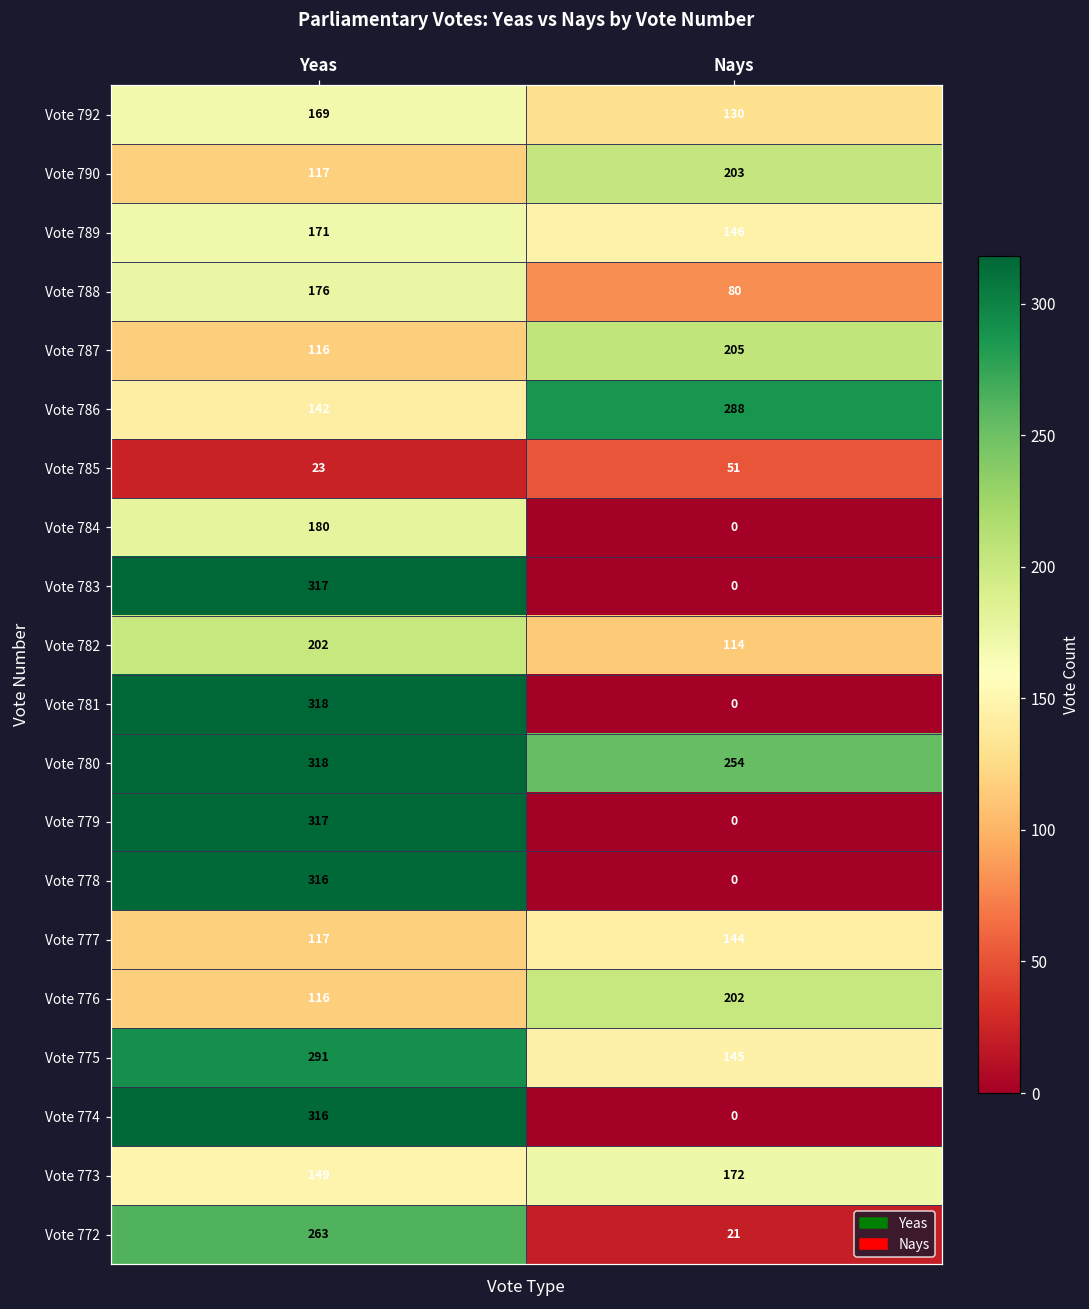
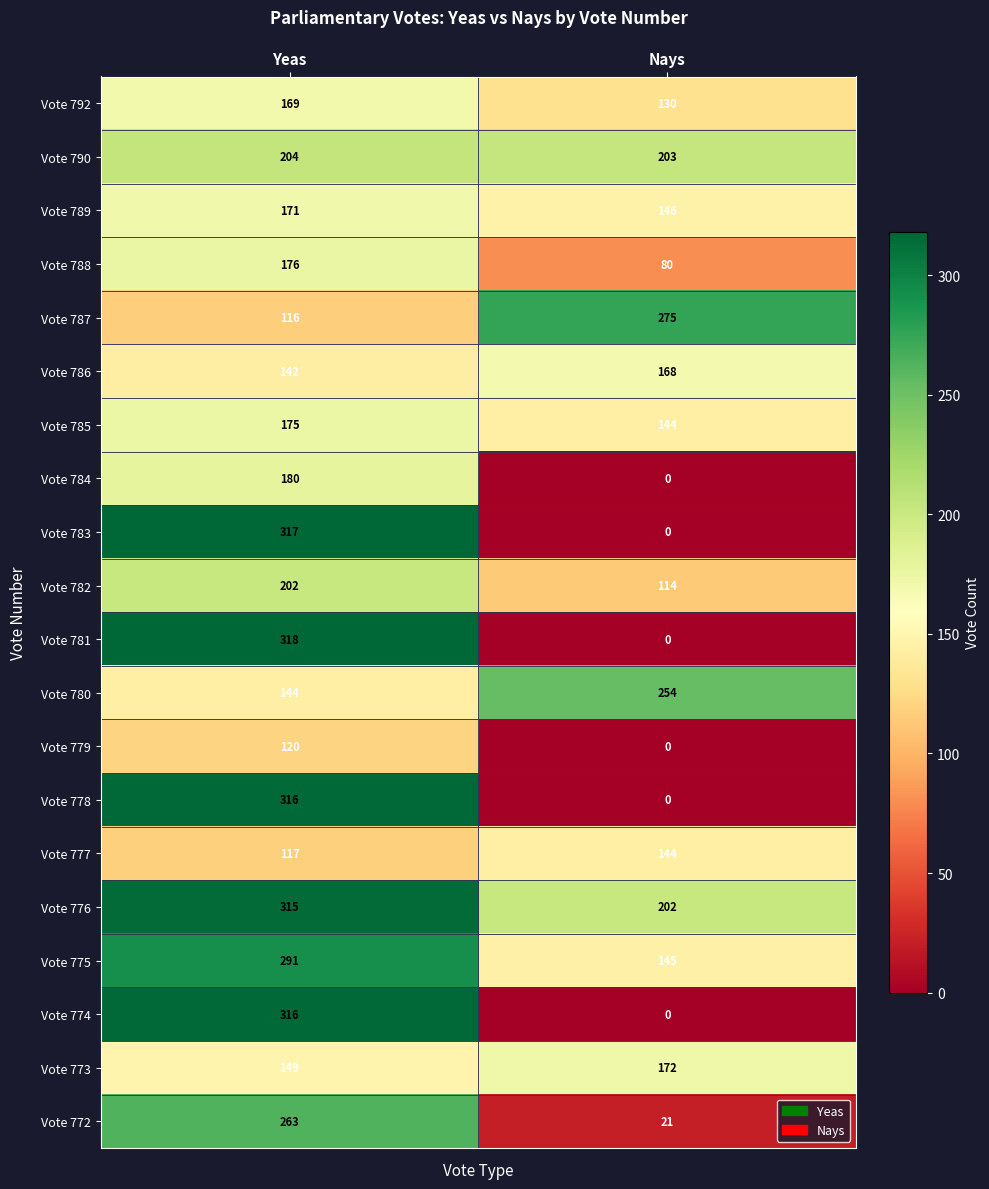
  {
    "Vote 792": {
      "Yeas": 169,
      "Nays": 130
    },
    "Vote 790": {
-     "Yeas": 117,
+     "Yeas": 204,
      "Nays": 203
    },
    "Vote 789": {
      "Yeas": 171,
      "Nays": 146
    },
    "Vote 788": {
      "Yeas": 176,
      "Nays": 80
    },
    "Vote 787": {
      "Yeas": 116,
-     "Nays": 205
+     "Nays": 275
    },
    "Vote 786": {
      "Yeas": 142,
-     "Nays": 288
+     "Nays": 168
    },
    "Vote 785": {
-     "Yeas": 23,
-     "Nays": 51
+     "Yeas": 175,
+     "Nays": 144
    },
    "Vote 784": {
      "Yeas": 180,
      "Nays": 0
    },
    "Vote 783": {
      "Yeas": 317,
      "Nays": 0
    },
    "Vote 782": {
      "Yeas": 202,
      "Nays": 114
    },
    "Vote 781": {
      "Yeas": 318,
      "Nays": 0
    },
    "Vote 780": {
-     "Yeas": 318,
+     "Yeas": 144,
      "Nays": 254
    },
    "Vote 779": {
-     "Yeas": 317,
+     "Yeas": 120,
      "Nays": 0
    },
    "Vote 778": {
      "Yeas": 316,
      "Nays": 0
    },
    "Vote 777": {
      "Yeas": 117,
      "Nays": 144
    },
    "Vote 776": {
-     "Yeas": 116,
+     "Yeas": 315,
      "Nays": 202
    },
    "Vote 775": {
      "Yeas": 291,
      "Nays": 145
    },
    "Vote 774": {
      "Yeas": 316,
      "Nays": 0
    },
    "Vote 773": {
      "Yeas": 149,
      "Nays": 172
    },
    "Vote 772": {
      "Yeas": 263,
      "Nays": 21
    }
  }
